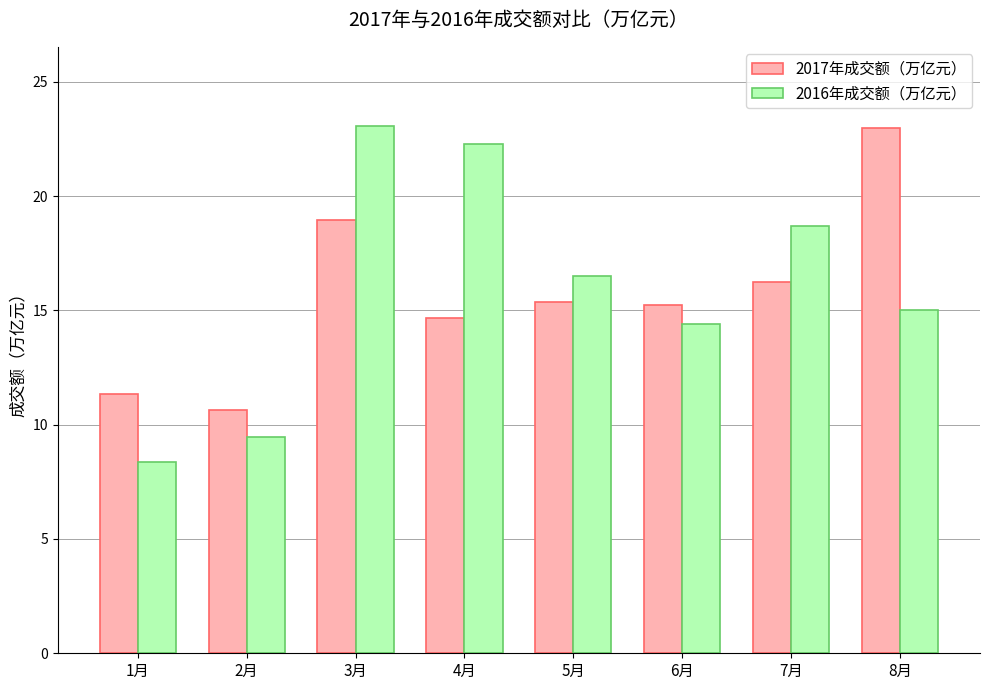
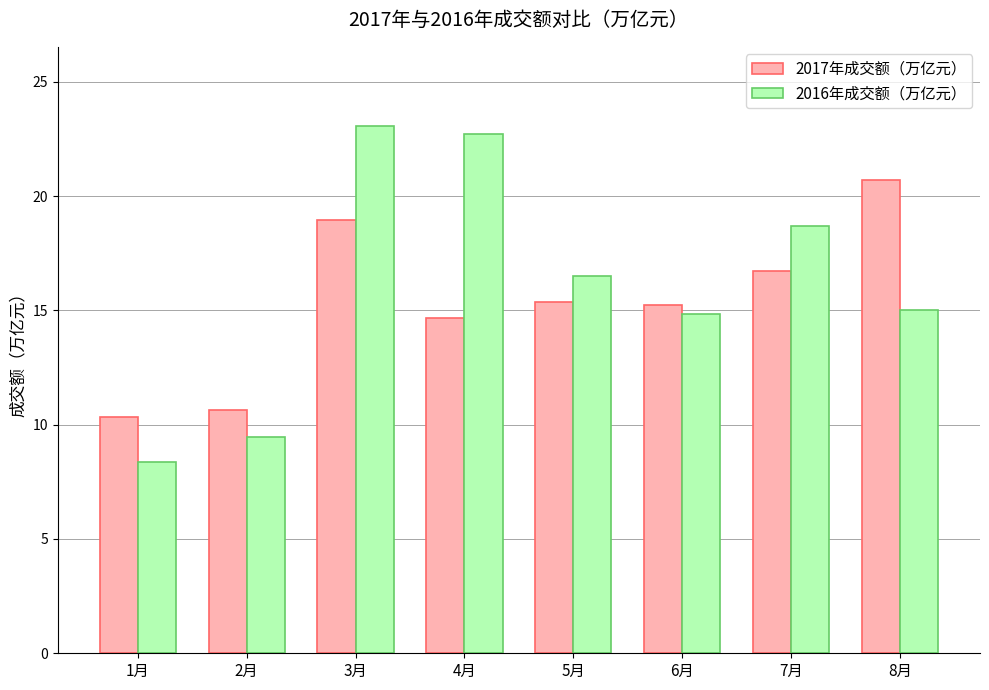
  {
    "2017年成交额（万亿元）": {
-     "1月": 11.3,
+     "1月": 10.3,
      "2月": 10.7,
      "3月": 19.0,
      "4月": 14.6,
      "5月": 15.4,
      "6月": 15.2,
-     "7月": 16.2,
-     "8月": 23.0
+     "7月": 16.7,
+     "8月": 20.7
    },
    "2016年成交额（万亿元）": {
      "1月": 8.4,
      "2月": 9.5,
      "3月": 23.1,
-     "4月": 22.3,
+     "4月": 22.7,
      "5月": 16.5,
-     "6月": 14.4,
+     "6月": 14.8,
      "7月": 18.7,
      "8月": 15.0
    }
  }
